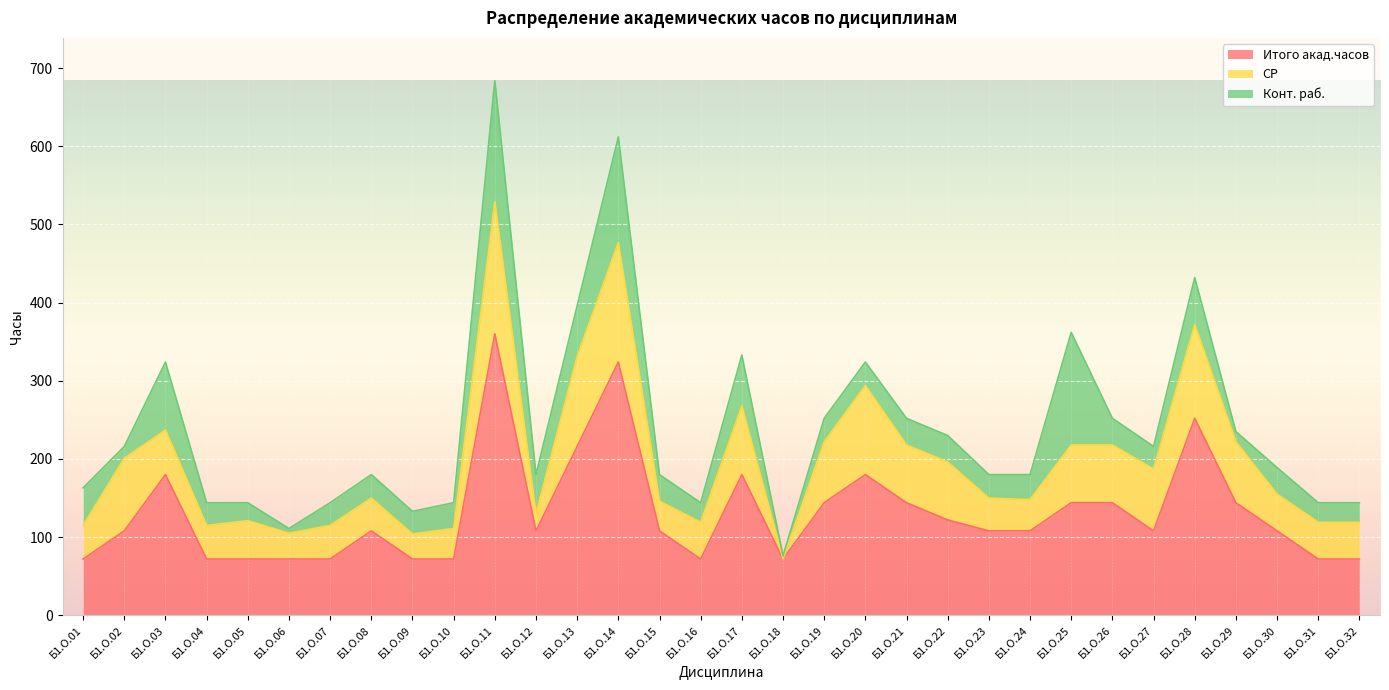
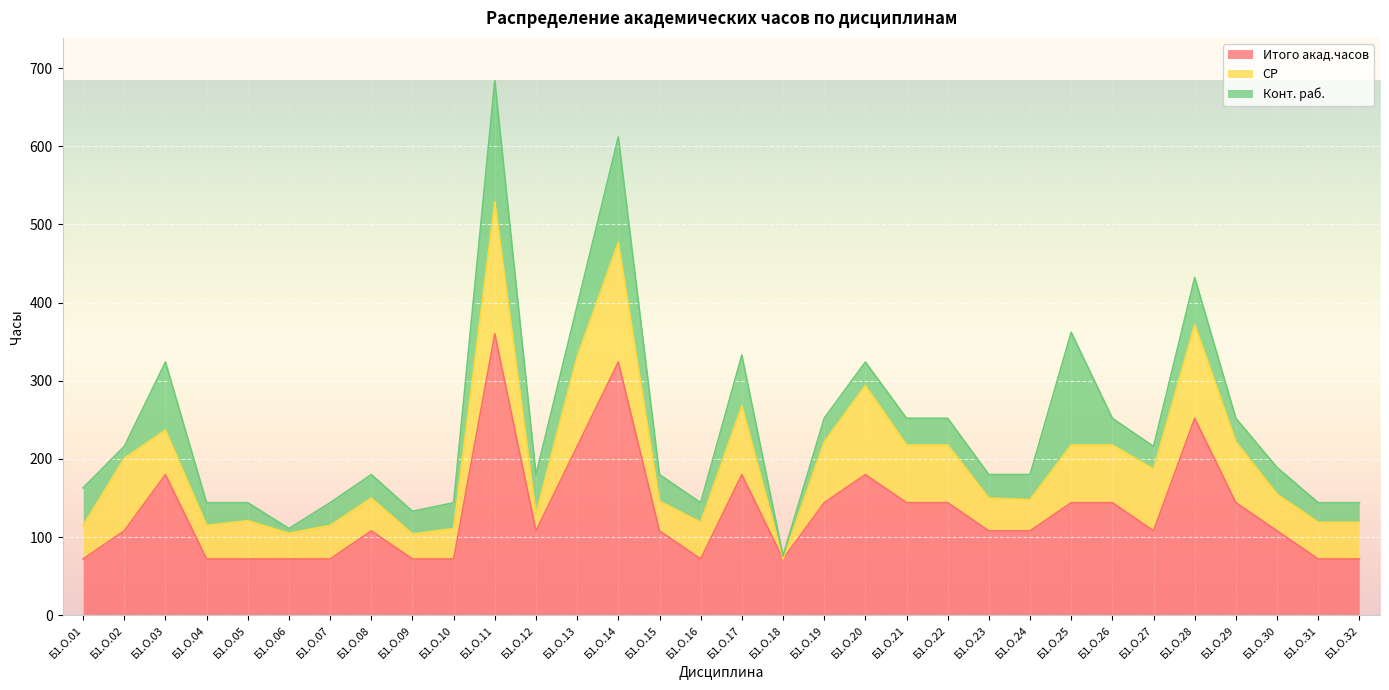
  {
    "Итого акад.часов": {
      "Б1.О.01": 70,
      "Б1.О.02": 110,
      "Б1.О.03": 180,
      "Б1.О.04": 70,
      "Б1.О.05": 70,
      "Б1.О.06": 70,
      "Б1.О.07": 70,
      "Б1.О.08": 110,
      "Б1.О.09": 70,
      "Б1.О.10": 70,
      "Б1.О.11": 360,
      "Б1.О.12": 110,
      "Б1.О.13": 220,
      "Б1.О.14": 320,
      "Б1.О.15": 110,
      "Б1.О.16": 70,
      "Б1.О.17": 180,
      "Б1.О.19": 140,
      "Б1.О.20": 180,
      "Б1.О.21": 140,
-     "Б1.О.22": 120,
+     "Б1.О.22": 140,
      "Б1.О.23": 110,
      "Б1.О.24": 110,
      "Б1.О.25": 140,
      "Б1.О.26": 140,
      "Б1.О.27": 110,
      "Б1.О.28": 250,
      "Б1.О.29": 140,
      "Б1.О.30": 110,
      "Б1.О.31": 70,
      "Б1.О.32": 70
    },
    "СР": {
      "Б1.О.01": 40,
      "Б1.О.02": 90,
      "Б1.О.03": 60,
      "Б1.О.04": 40,
      "Б1.О.05": 50,
      "Б1.О.06": 30,
      "Б1.О.07": 40,
      "Б1.О.08": 40,
      "Б1.О.09": 30,
      "Б1.О.10": 40,
      "Б1.О.11": 170,
      "Б1.О.12": 20,
      "Б1.О.13": 120,
      "Б1.О.14": 150,
      "Б1.О.15": 40,
      "Б1.О.16": 50,
      "Б1.О.17": 90,
      "Б1.О.19": 80,
      "Б1.О.20": 110,
      "Б1.О.21": 70,
      "Б1.О.22": 70,
      "Б1.О.23": 40,
      "Б1.О.24": 40,
      "Б1.О.25": 70,
      "Б1.О.26": 70,
      "Б1.О.27": 80,
      "Б1.О.28": 120,
      "Б1.О.29": 80,
      "Б1.О.30": 50,
      "Б1.О.31": 50,
      "Б1.О.32": 50
    },
    "Конт. раб.": {
      "Б1.О.01": 50,
      "Б1.О.02": 20,
      "Б1.О.03": 90,
      "Б1.О.04": 30,
      "Б1.О.05": 20,
      "Б1.О.06": 10,
      "Б1.О.07": 30,
      "Б1.О.08": 30,
      "Б1.О.09": 30,
      "Б1.О.10": 30,
      "Б1.О.11": 160,
      "Б1.О.12": 50,
      "Б1.О.13": 70,
      "Б1.О.14": 140,
      "Б1.О.15": 30,
      "Б1.О.16": 30,
      "Б1.О.17": 70,
      "Б1.О.18": 0,
      "Б1.О.19": 30,
      "Б1.О.20": 30,
      "Б1.О.21": 30,
      "Б1.О.22": 30,
      "Б1.О.23": 30,
      "Б1.О.24": 30,
      "Б1.О.25": 140,
      "Б1.О.26": 30,
      "Б1.О.27": 30,
      "Б1.О.28": 60,
-     "Б1.О.29": 10,
+     "Б1.О.29": 30,
      "Б1.О.30": 30,
      "Б1.О.31": 30,
      "Б1.О.32": 30
    }
  }
